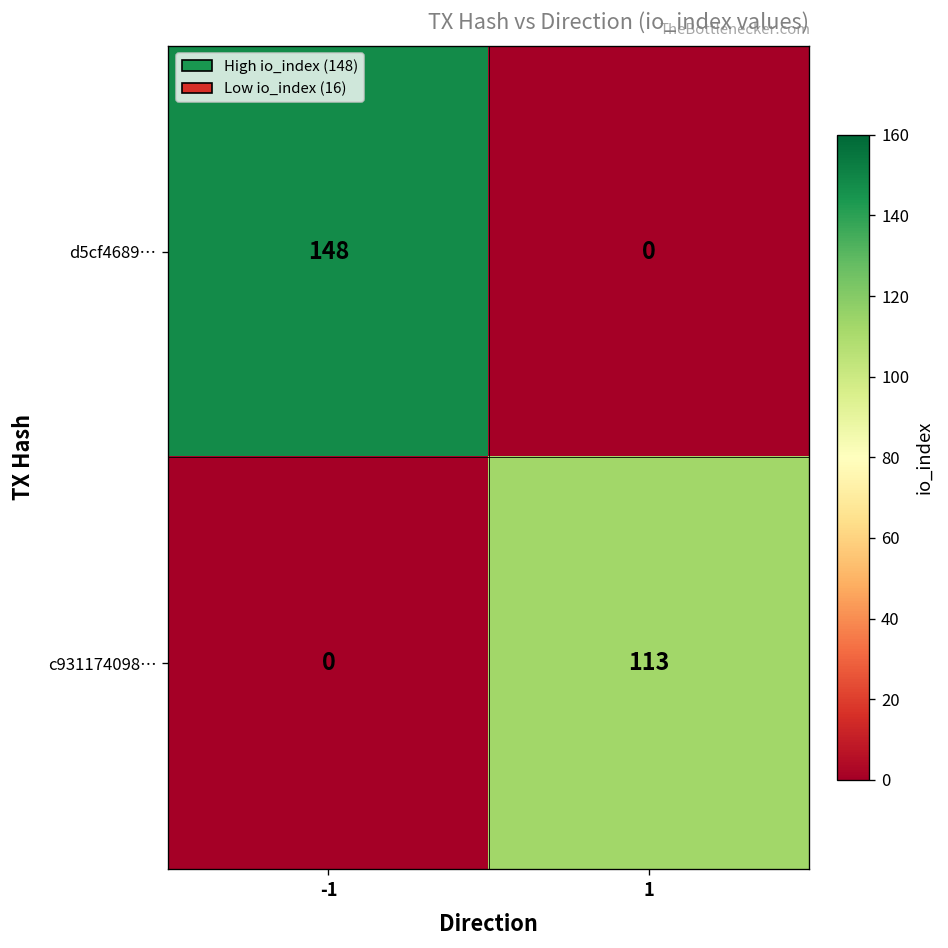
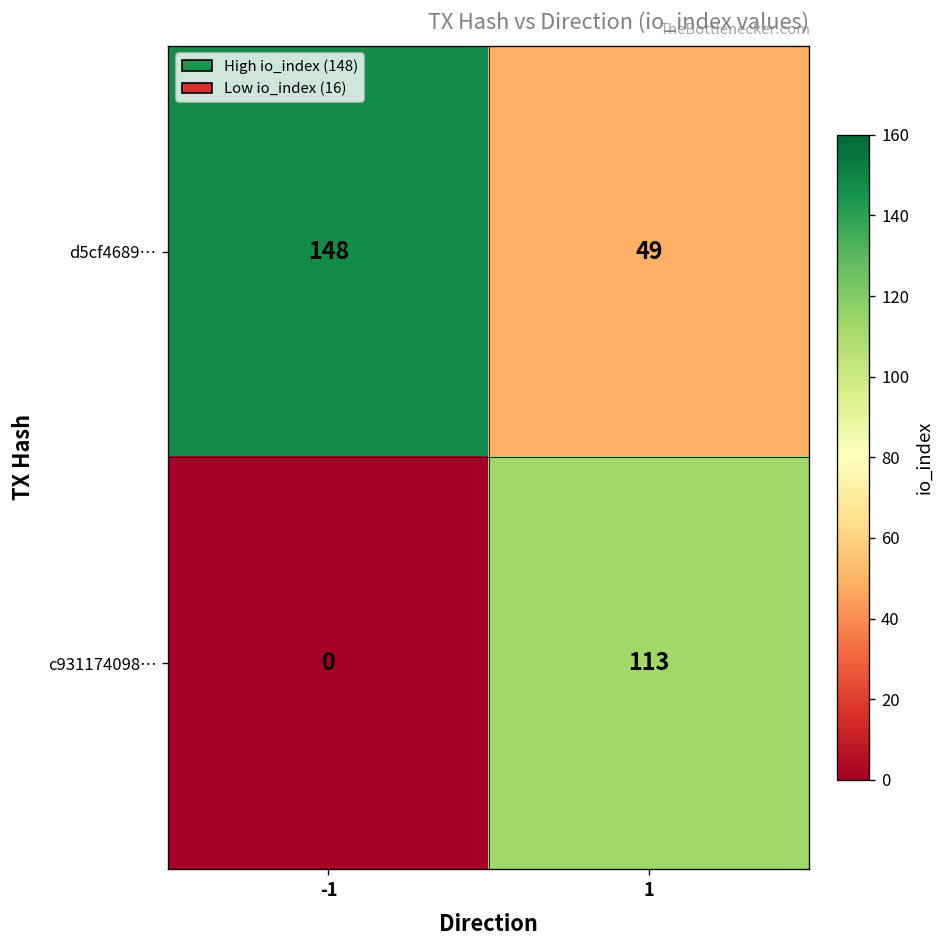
  {
    "d5cf4689…": {
      "-1": 148,
-     "1": 0
+     "1": 49
    },
    "c931174098…": {
      "-1": 0,
      "1": 113
    }
  }
